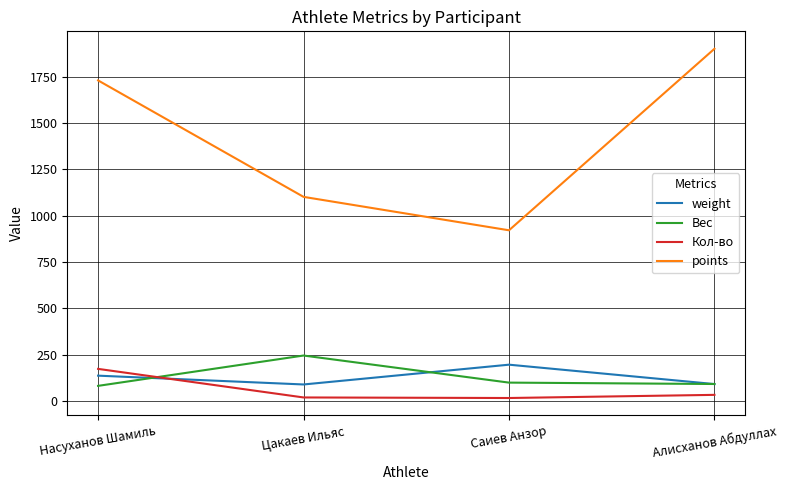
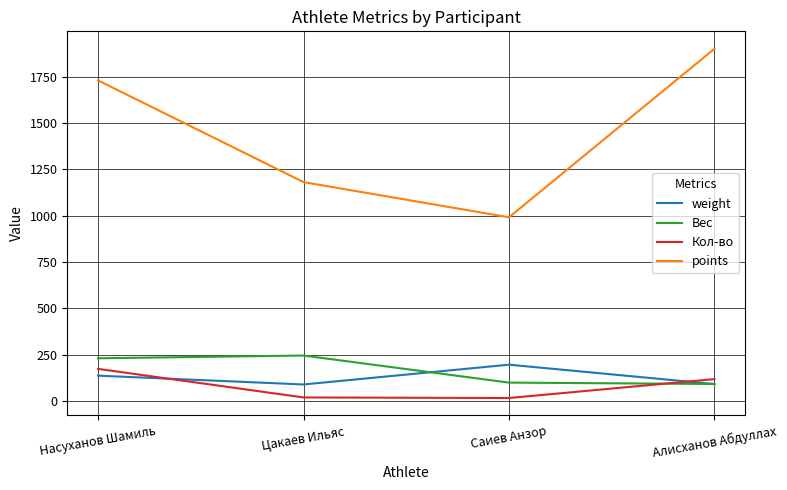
  {
    "weight": {
      "Насуханов Шамиль": 140,
      "Цакаев Ильяс": 90,
      "Саиев Анзор": 200
    },
    "Вес": {
-     "Насуханов Шамиль": 80,
+     "Насуханов Шамиль": 230,
      "Цакаев Ильяс": 250,
      "Саиев Анзор": 100
    },
    "Кол-во": {
      "Насуханов Шамиль": 170,
      "Цакаев Ильяс": 20,
      "Саиев Анзор": 20,
-     "Алисханов Абдуллах": 30
+     "Алисханов Абдуллах": 120
    },
    "points": {
      "Насуханов Шамиль": 1730,
-     "Цакаев Ильяс": 1100,
-     "Саиев Анзор": 920,
+     "Цакаев Ильяс": 1180,
+     "Саиев Анзор": 990,
      "Алисханов Абдуллах": 1900
    }
  }
